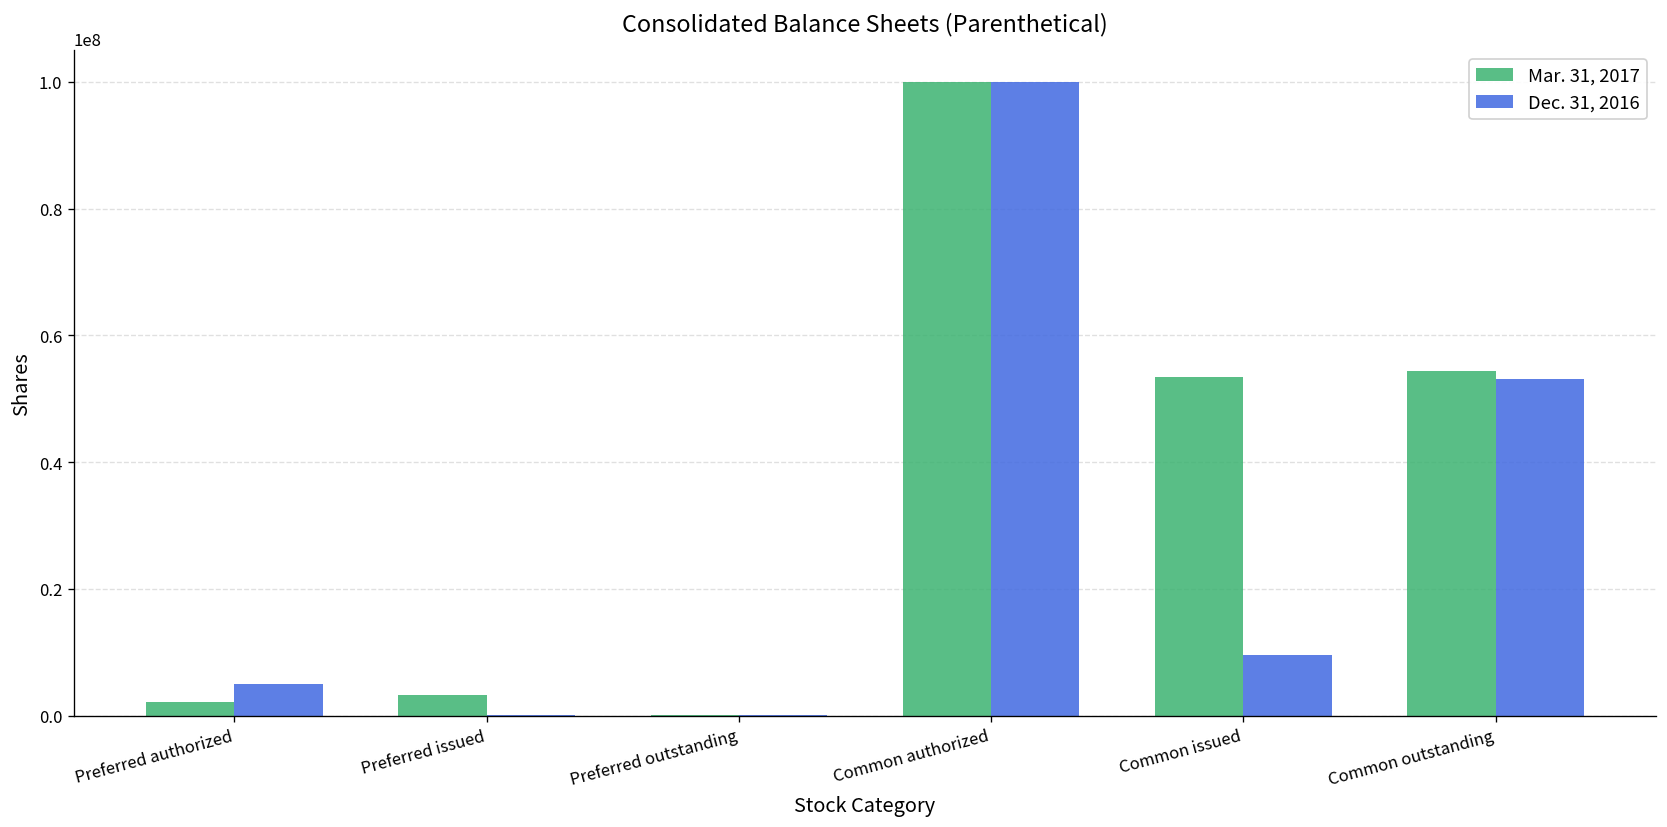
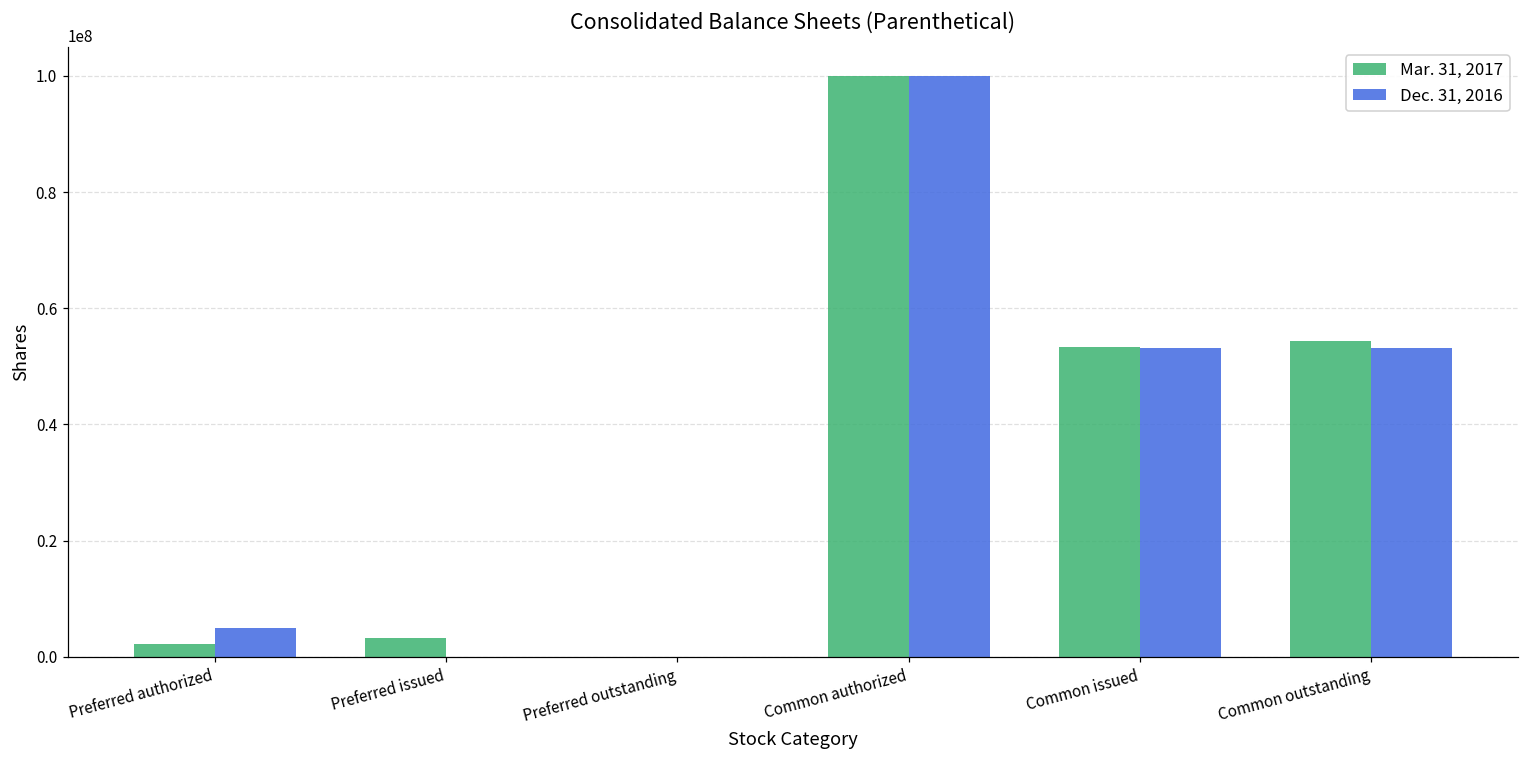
  {
    "Mar. 31, 2017": {
      "Preferred authorized": 2000000,
      "Preferred issued": 3000000,
      "Common authorized": 100000000,
      "Common issued": 53000000,
      "Common outstanding": 54000000
    },
    "Dec. 31, 2016": {
      "Preferred authorized": 5000000,
      "Common authorized": 100000000,
-     "Common issued": 10000000,
+     "Common issued": 53000000,
      "Common outstanding": 53000000
    }
  }
